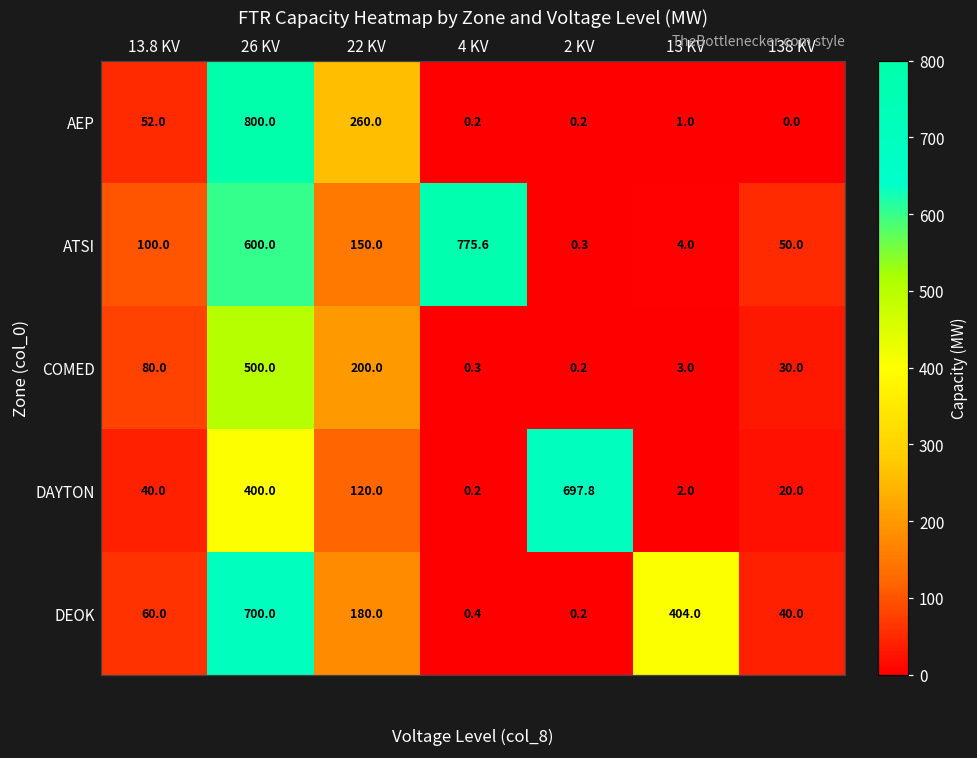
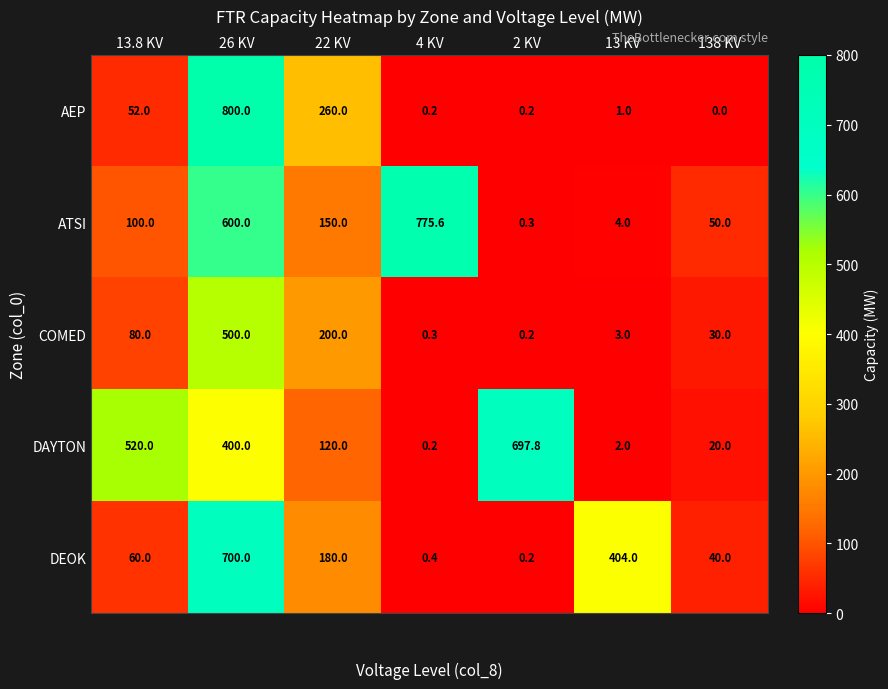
  {
    "AEP": {
      "13.8 KV": 52.0,
      "26 KV": 800.0,
      "22 KV": 260.0,
      "4 KV": 0.2,
      "2 KV": 0.2,
      "13 KV": 1.0,
      "138 KV": 0.0
    },
    "ATSI": {
      "13.8 KV": 100.0,
      "26 KV": 600.0,
      "22 KV": 150.0,
      "4 KV": 775.6,
      "2 KV": 0.3,
      "13 KV": 4.0,
      "138 KV": 50.0
    },
    "COMED": {
      "13.8 KV": 80.0,
      "26 KV": 500.0,
      "22 KV": 200.0,
      "4 KV": 0.3,
      "2 KV": 0.2,
      "13 KV": 3.0,
      "138 KV": 30.0
    },
    "DAYTON": {
-     "13.8 KV": 40.0,
+     "13.8 KV": 520.0,
      "26 KV": 400.0,
      "22 KV": 120.0,
      "4 KV": 0.2,
      "2 KV": 697.8,
      "13 KV": 2.0,
      "138 KV": 20.0
    },
    "DEOK": {
      "13.8 KV": 60.0,
      "26 KV": 700.0,
      "22 KV": 180.0,
      "4 KV": 0.4,
      "2 KV": 0.2,
      "13 KV": 404.0,
      "138 KV": 40.0
    }
  }
